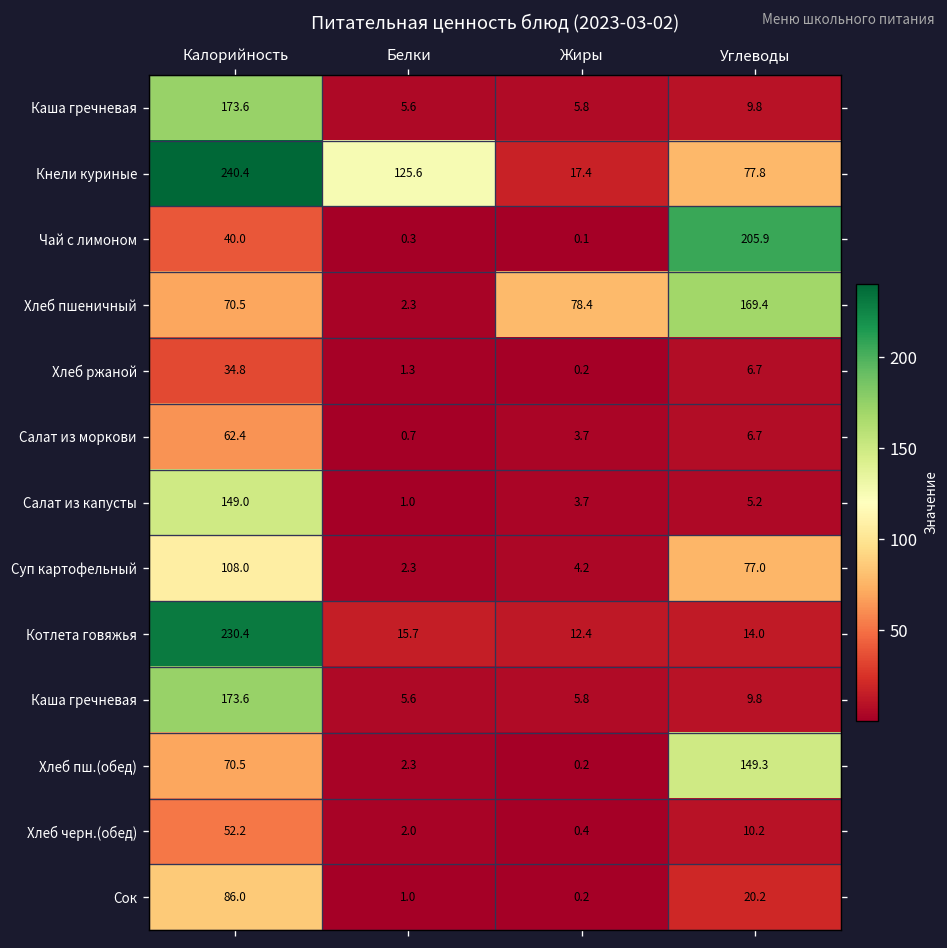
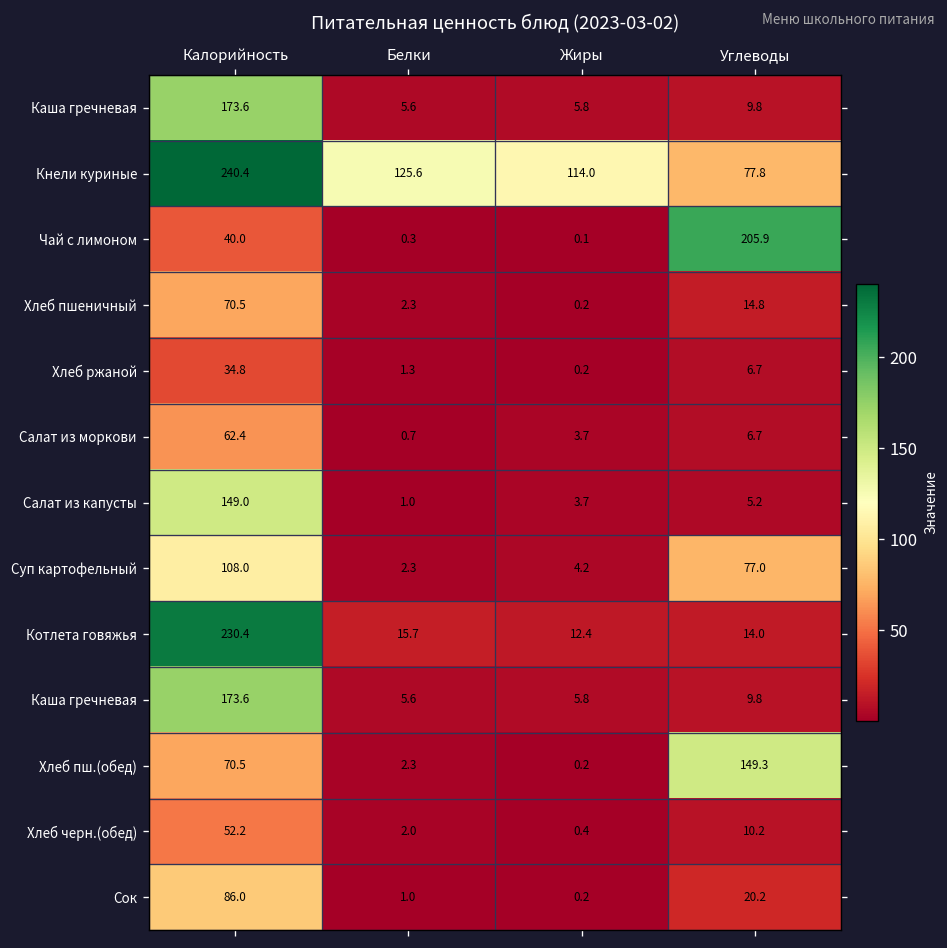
  {
    "Кнели куриные": {
      "Калорийность": 240.4,
      "Белки": 125.6,
-     "Жиры": 17.4,
+     "Жиры": 114.0,
      "Углеводы": 77.8
    },
    "Чай с лимоном": {
      "Калорийность": 40.0,
      "Белки": 0.3,
      "Жиры": 0.1,
      "Углеводы": 205.9
    },
    "Хлеб пшеничный": {
      "Калорийность": 70.5,
      "Белки": 2.3,
-     "Жиры": 78.4,
-     "Углеводы": 169.4
+     "Жиры": 0.2,
+     "Углеводы": 14.8
    },
    "Хлеб ржаной": {
      "Калорийность": 34.8,
      "Белки": 1.3,
      "Жиры": 0.2,
      "Углеводы": 6.7
    },
    "Салат из моркови": {
      "Калорийность": 62.4,
      "Белки": 0.7,
      "Жиры": 3.7,
      "Углеводы": 6.7
    },
    "Салат из капусты": {
      "Калорийность": 149.0,
      "Белки": 1.0,
      "Жиры": 3.7,
      "Углеводы": 5.2
    },
    "Суп картофельный": {
      "Калорийность": 108.0,
      "Белки": 2.3,
      "Жиры": 4.2,
      "Углеводы": 77.0
    },
    "Котлета говяжья": {
      "Калорийность": 230.4,
      "Белки": 15.7,
      "Жиры": 12.4,
      "Углеводы": 14.0
    },
    "Хлеб пш.(обед)": {
      "Калорийность": 70.5,
      "Белки": 2.3,
      "Жиры": 0.2,
      "Углеводы": 149.3
    },
    "Хлеб черн.(обед)": {
      "Калорийность": 52.2,
      "Белки": 2.0,
      "Жиры": 0.4,
      "Углеводы": 10.2
    },
    "Сок": {
      "Калорийность": 86.0,
      "Белки": 1.0,
      "Жиры": 0.2,
      "Углеводы": 20.2
    }
  }
